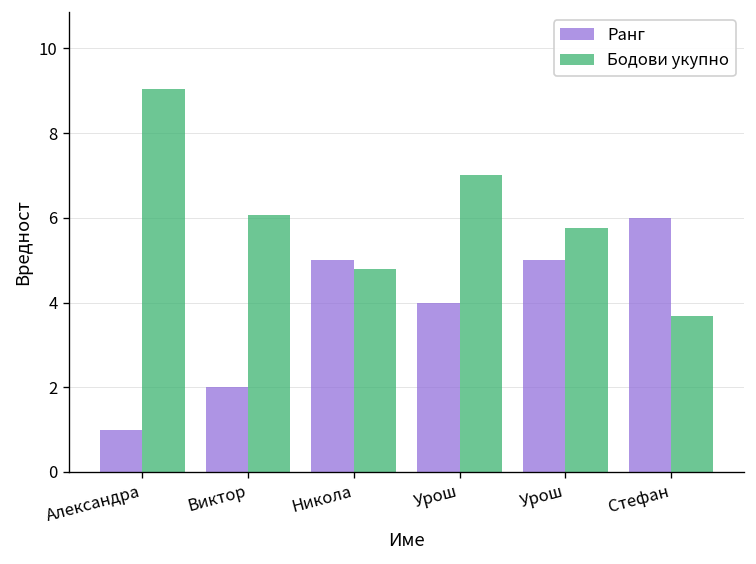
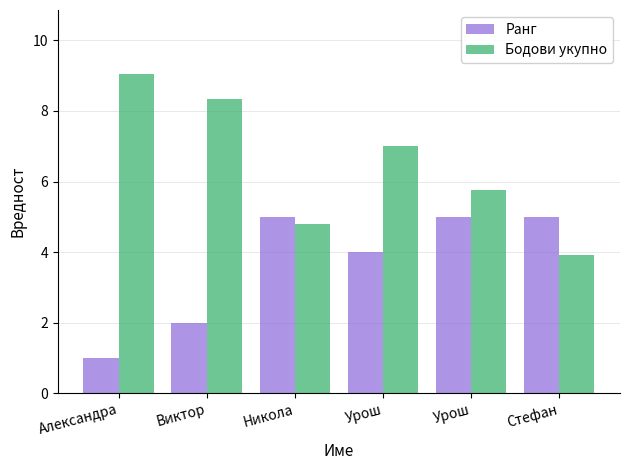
  {
    "Ранг": {
      "Александра": 1,
      "Виктор": 2,
      "Никола": 5,
-     "Стефан": 6
+     "Стефан": 5
    },
    "Бодови укупно": {
      "Александра": 9.1,
-     "Виктор": 6.1,
+     "Виктор": 8.4,
      "Никола": 4.8,
-     "Стефан": 3.7
+     "Стефан": 3.9
    }
  }
